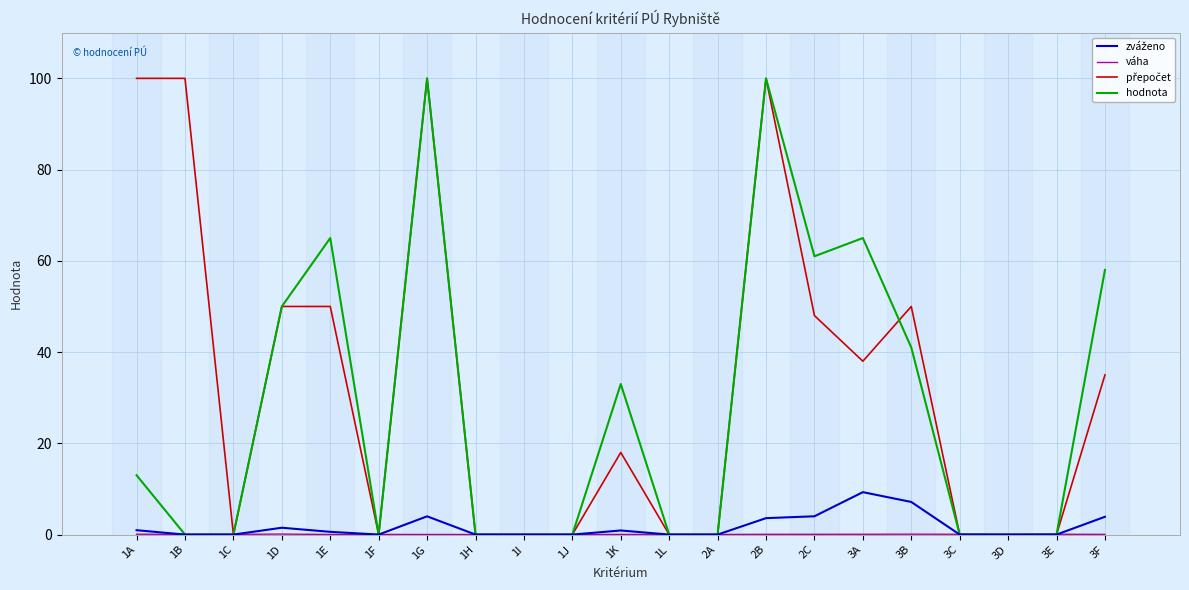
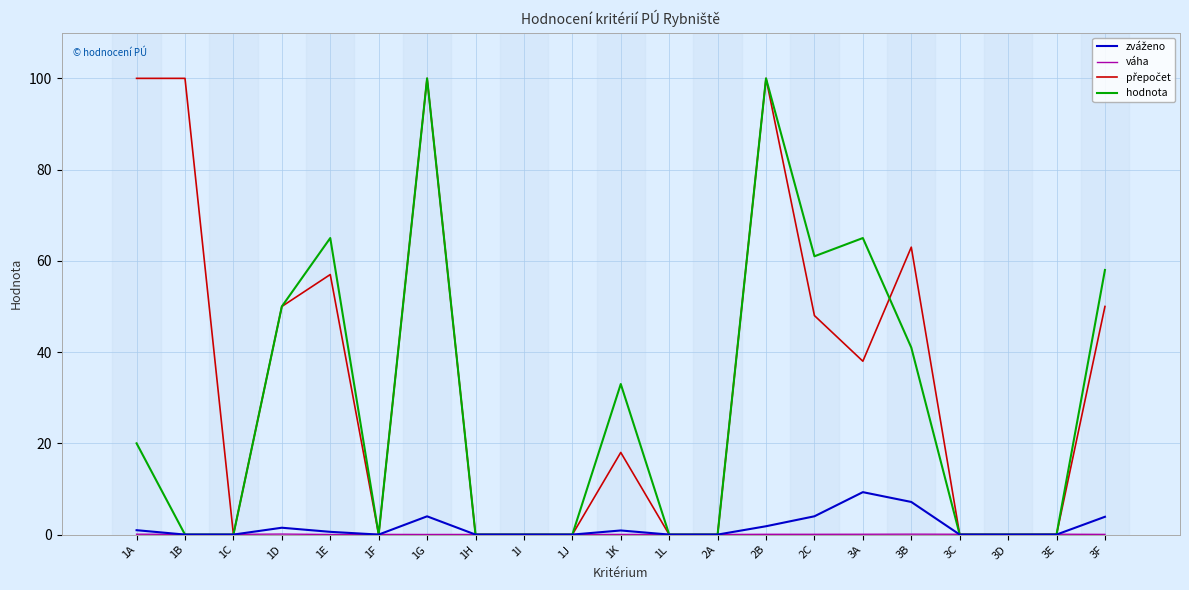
  {
    "zváženo": {
      "1A": 1,
      "1D": 2,
      "1E": 1,
      "1G": 4,
      "1K": 1,
-     "2B": 4,
+     "2B": 2,
      "2C": 4,
      "3A": 9,
      "3B": 7,
      "3F": 4
    },
    "váha": {
      "1A": 0,
      "1D": 0,
      "1E": 0,
      "1G": 0,
      "1K": 0,
      "2B": 0,
      "2C": 0,
      "3A": 0,
      "3B": 0,
      "3F": 0
    },
    "přepočet": {
      "1A": 100,
      "1B": 100,
-     "1E": 50,
+     "1E": 57,
      "1K": 18,
      "2C": 48,
      "3A": 38,
-     "3B": 50,
-     "3F": 35
+     "3B": 63,
+     "3F": 50
    },
    "hodnota": {
-     "1A": 13,
+     "1A": 20,
      "1E": 65,
      "1K": 33,
      "2C": 61,
      "3A": 65,
      "3B": 41,
      "3F": 58
    }
  }
